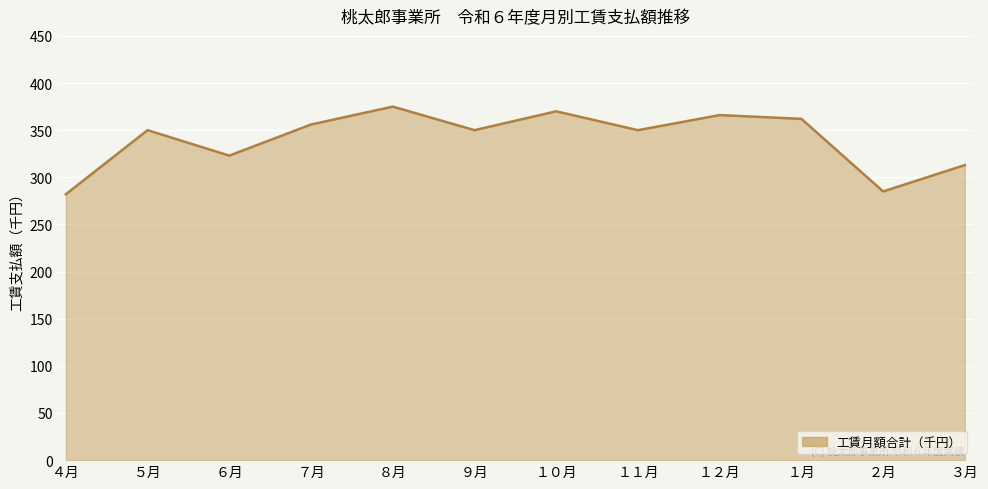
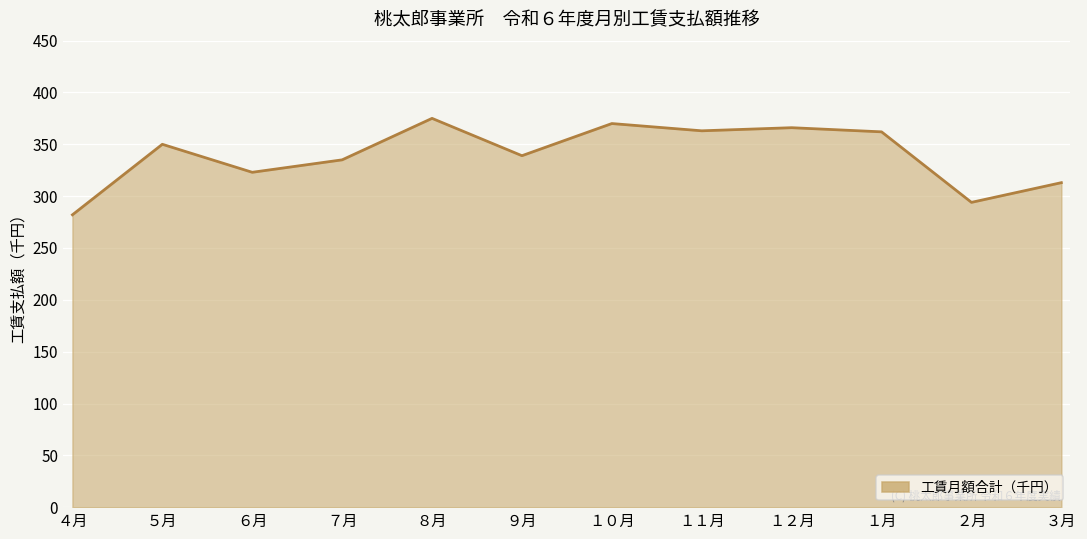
  {
    "４月": 280,
    "５月": 350,
    "６月": 320,
-   "７月": 360,
+   "７月": 340,
    "８月": 380,
-   "９月": 350,
+   "９月": 340,
    "１０月": 370,
-   "１１月": 350,
+   "１１月": 360,
    "１２月": 370,
    "１月": 360,
-   "２月": 285,
+   "２月": 294,
    "３月": 310
  }
